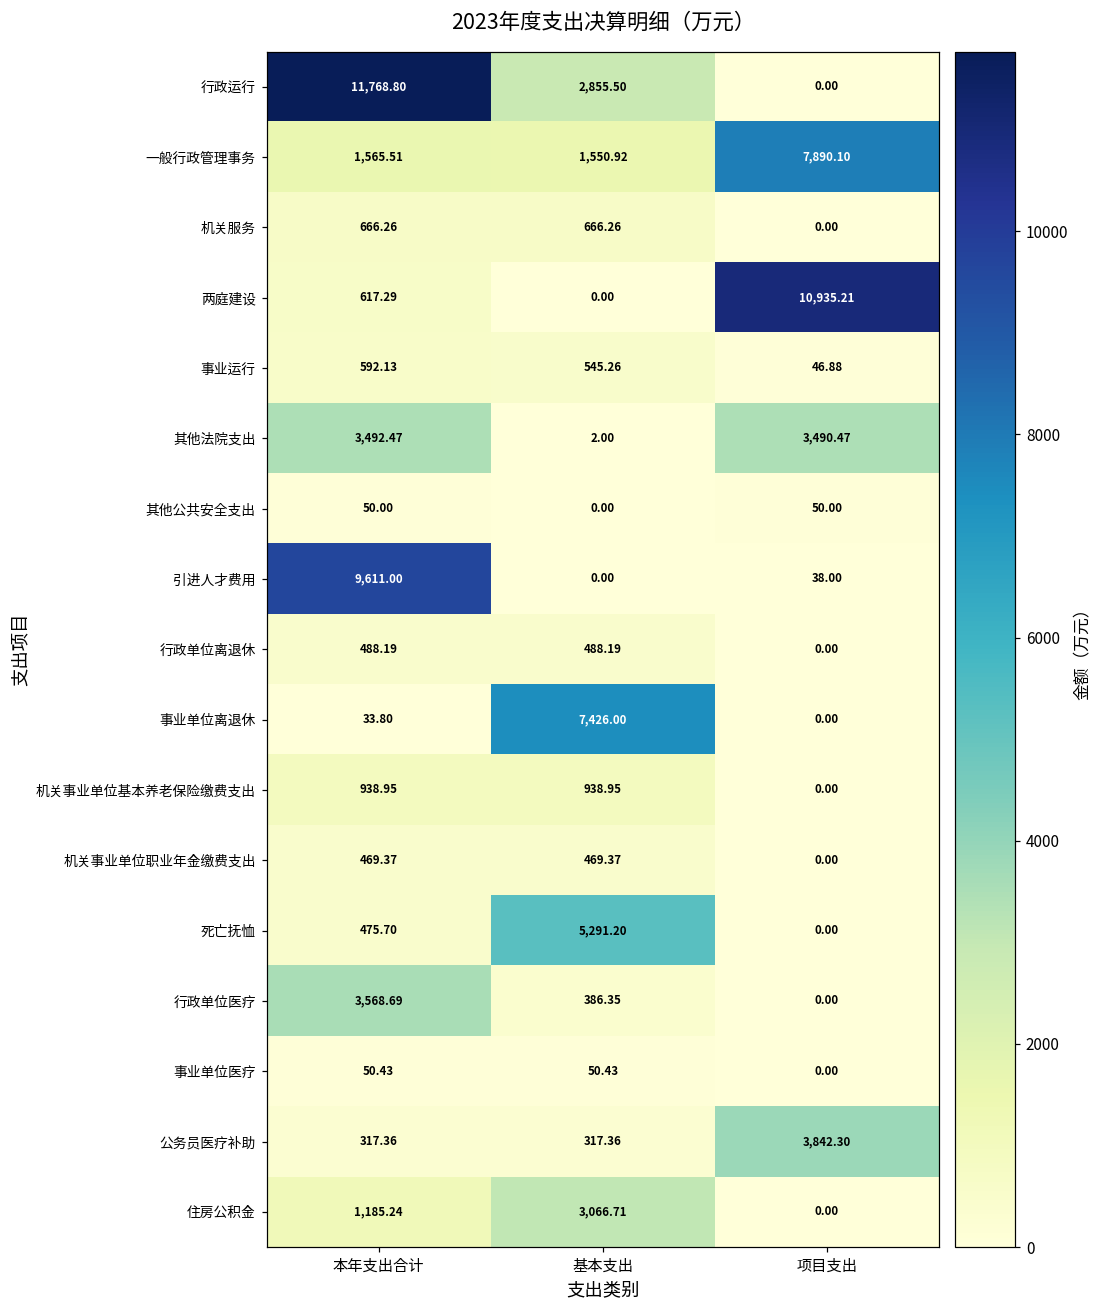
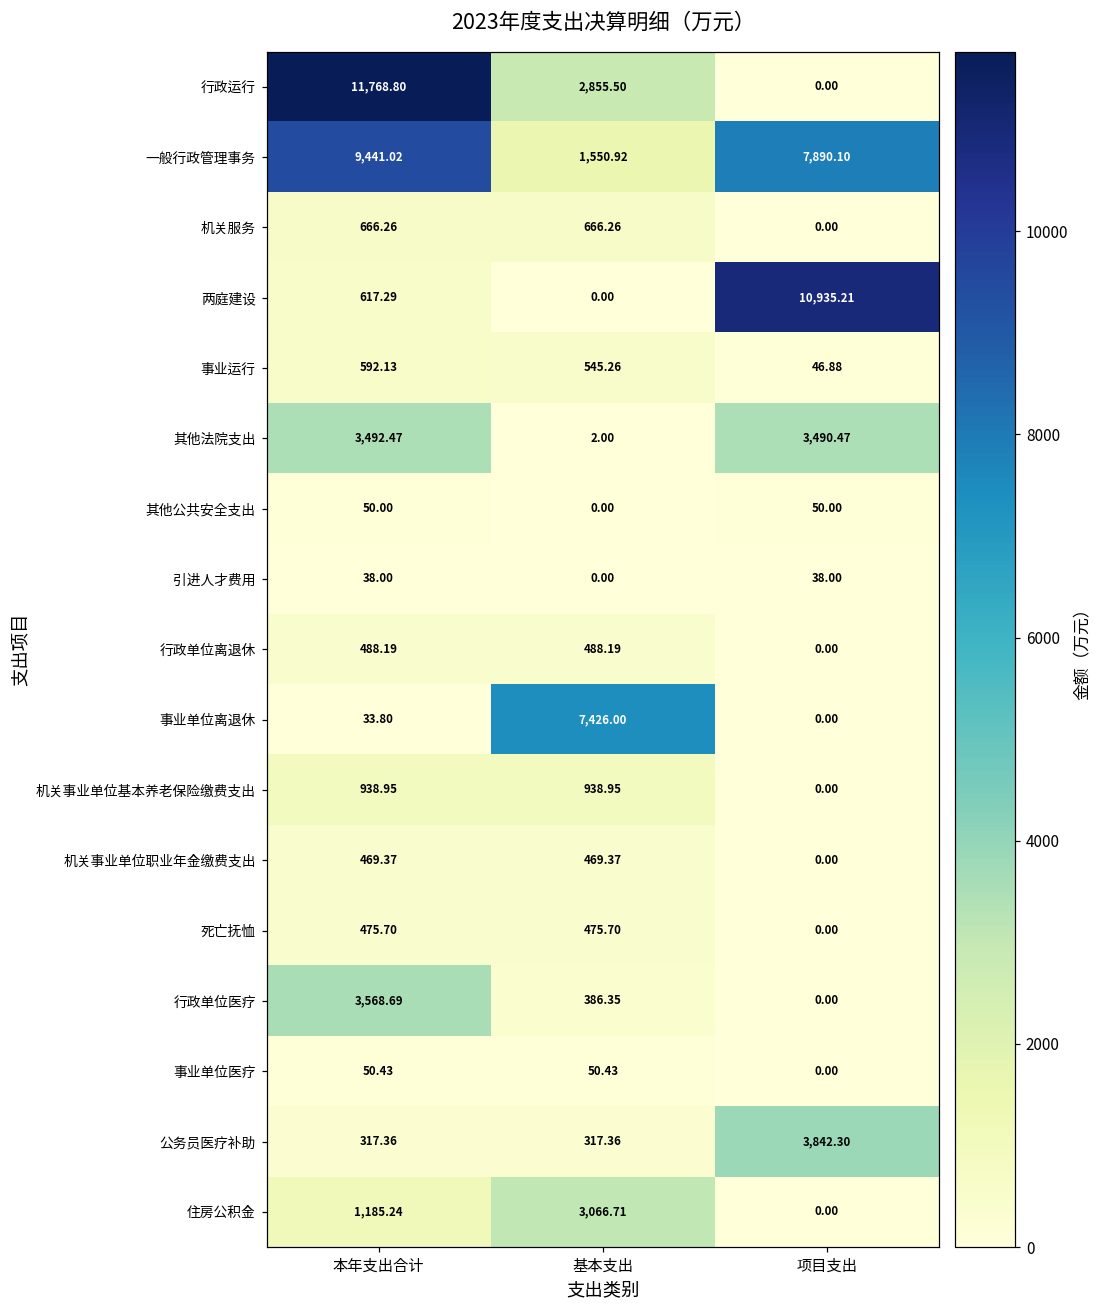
  {
    "行政运行": {
      "本年支出合计": "11,768.80",
      "基本支出": "2,855.50",
      "项目支出": "0.00"
    },
    "一般行政管理事务": {
-     "本年支出合计": "1,565.51",
+     "本年支出合计": "9,441.02",
      "基本支出": "1,550.92",
      "项目支出": "7,890.10"
    },
    "机关服务": {
      "本年支出合计": "666.26",
      "基本支出": "666.26",
      "项目支出": "0.00"
    },
    "两庭建设": {
      "本年支出合计": "617.29",
      "基本支出": "0.00",
      "项目支出": "10,935.21"
    },
    "事业运行": {
      "本年支出合计": "592.13",
      "基本支出": "545.26",
      "项目支出": "46.88"
    },
    "其他法院支出": {
      "本年支出合计": "3,492.47",
      "基本支出": "2.00",
      "项目支出": "3,490.47"
    },
    "其他公共安全支出": {
      "本年支出合计": "50.00",
      "基本支出": "0.00",
      "项目支出": "50.00"
    },
    "引进人才费用": {
-     "本年支出合计": "9,611.00",
+     "本年支出合计": "38.00",
      "基本支出": "0.00",
      "项目支出": "38.00"
    },
    "行政单位离退休": {
      "本年支出合计": "488.19",
      "基本支出": "488.19",
      "项目支出": "0.00"
    },
    "事业单位离退休": {
      "本年支出合计": "33.80",
      "基本支出": "7,426.00",
      "项目支出": "0.00"
    },
    "机关事业单位基本养老保险缴费支出": {
      "本年支出合计": "938.95",
      "基本支出": "938.95",
      "项目支出": "0.00"
    },
    "机关事业单位职业年金缴费支出": {
      "本年支出合计": "469.37",
      "基本支出": "469.37",
      "项目支出": "0.00"
    },
    "死亡抚恤": {
      "本年支出合计": "475.70",
-     "基本支出": "5,291.20",
+     "基本支出": "475.70",
      "项目支出": "0.00"
    },
    "行政单位医疗": {
      "本年支出合计": "3,568.69",
      "基本支出": "386.35",
      "项目支出": "0.00"
    },
    "事业单位医疗": {
      "本年支出合计": "50.43",
      "基本支出": "50.43",
      "项目支出": "0.00"
    },
    "公务员医疗补助": {
      "本年支出合计": "317.36",
      "基本支出": "317.36",
      "项目支出": "3,842.30"
    },
    "住房公积金": {
      "本年支出合计": "1,185.24",
      "基本支出": "3,066.71",
      "项目支出": "0.00"
    }
  }
